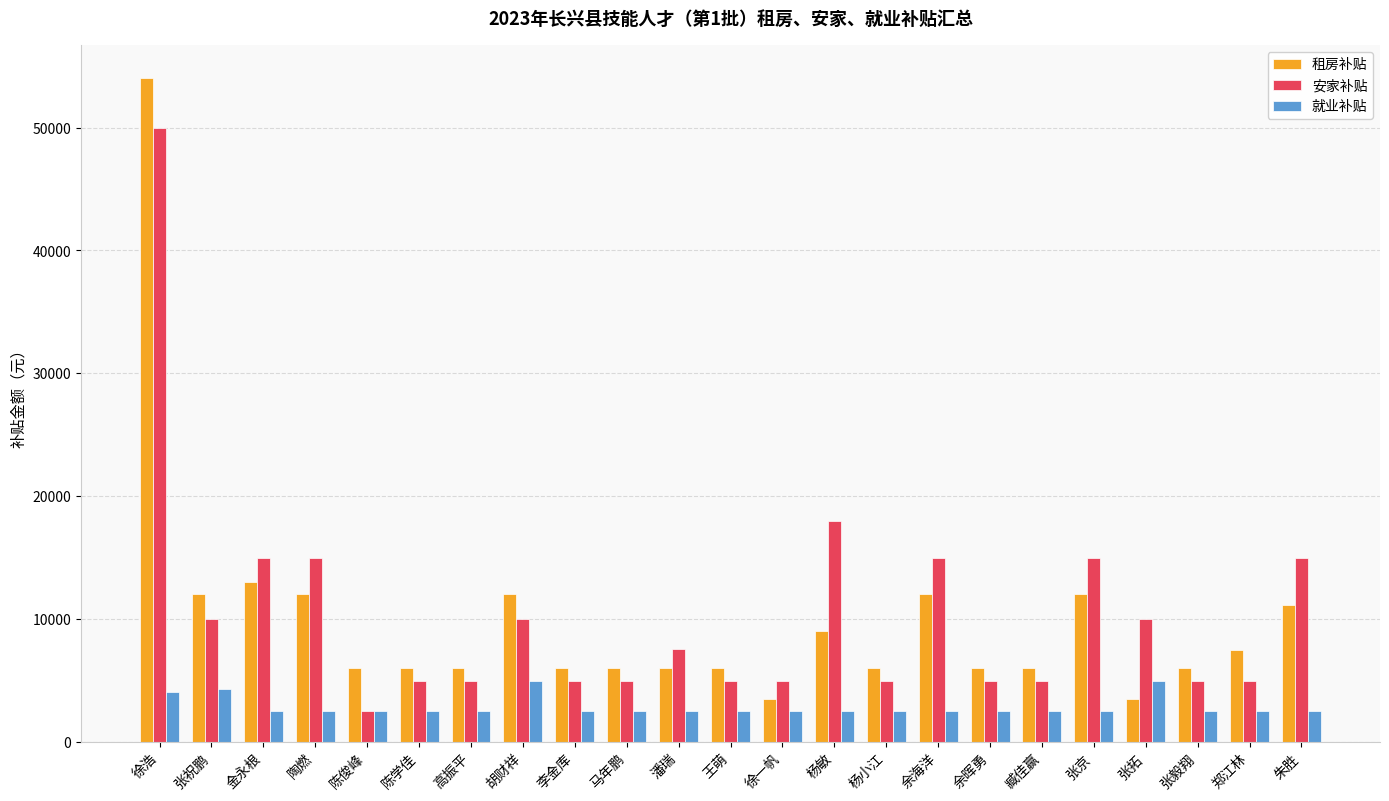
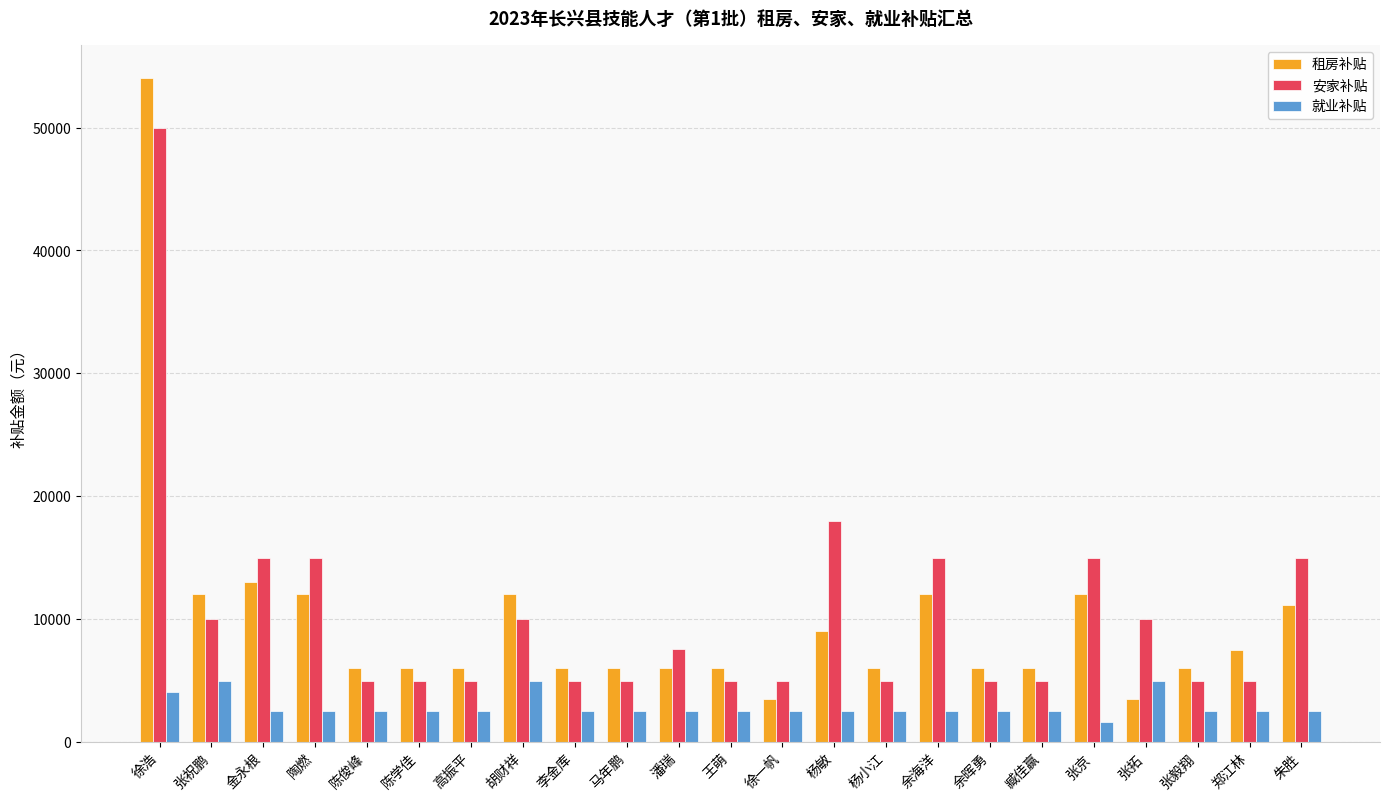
  {
    "租房补贴": {
      "徐浩": 54000,
      "张祝鹏": 12000,
      "金永根": 13000,
      "陶燃": 12000,
      "陈俊峰": 6000,
      "陈学佳": 6000,
      "高振平": 6000,
      "胡财祥": 12000,
      "李金库": 6000,
      "马年鹏": 6000,
      "潘瑞": 6000,
      "王萌": 6000,
      "徐一帆": 3500,
      "杨敏": 9000,
      "杨小江": 6000,
      "余海洋": 12000,
      "余晖勇": 6000,
      "臧佳赢": 6000,
      "张京": 12000,
      "张拓": 3500,
      "张毅翔": 6000,
      "郑江林": 7500,
      "朱胜": 11100
    },
    "安家补贴": {
      "徐浩": 50000,
      "张祝鹏": 10000,
      "金永根": 15000,
      "陶燃": 15000,
-     "陈俊峰": 2500,
+     "陈俊峰": 5000,
      "陈学佳": 5000,
      "高振平": 5000,
      "胡财祥": 10000,
      "李金库": 5000,
      "马年鹏": 5000,
      "潘瑞": 7500,
      "王萌": 5000,
      "徐一帆": 5000,
      "杨敏": 18000,
      "杨小江": 5000,
      "余海洋": 15000,
      "余晖勇": 5000,
      "臧佳赢": 5000,
      "张京": 15000,
      "张拓": 10000,
      "张毅翔": 5000,
      "郑江林": 5000,
      "朱胜": 15000
    },
    "就业补贴": {
      "徐浩": 4100,
-     "张祝鹏": 4300,
+     "张祝鹏": 5000,
      "金永根": 2500,
      "陶燃": 2500,
      "陈俊峰": 2500,
      "陈学佳": 2500,
      "高振平": 2500,
      "胡财祥": 5000,
      "李金库": 2500,
      "马年鹏": 2500,
      "潘瑞": 2500,
      "王萌": 2500,
      "徐一帆": 2500,
      "杨敏": 2500,
      "杨小江": 2500,
      "余海洋": 2500,
      "余晖勇": 2500,
      "臧佳赢": 2500,
-     "张京": 2500,
+     "张京": 1600,
      "张拓": 5000,
      "张毅翔": 2500,
      "郑江林": 2500,
      "朱胜": 2500
    }
  }
